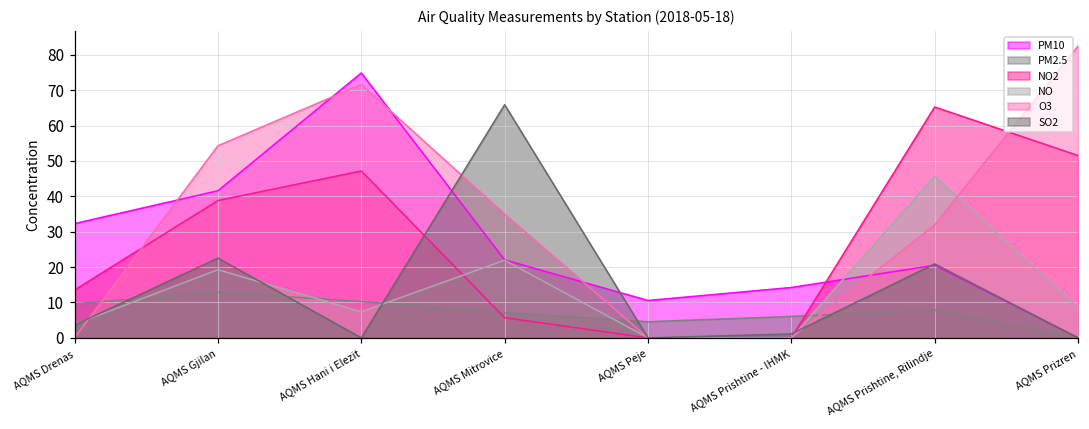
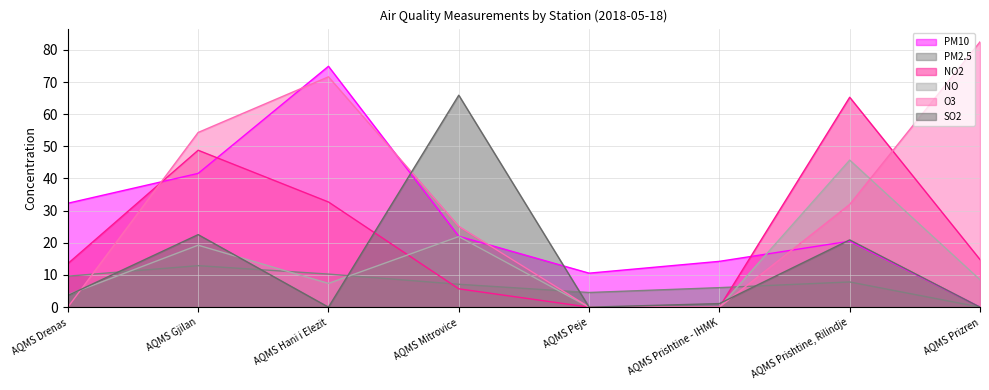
  {
    "PM10": {
      "AQMS Drenas": 32,
      "AQMS Gjilan": 42,
      "AQMS Hani i Elezit": 75,
      "AQMS Peje": 11,
      "AQMS Prishtine - IHMK": 14
    },
    "NO2": {
      "AQMS Drenas": 14,
-     "AQMS Gjilan": 39,
-     "AQMS Hani i Elezit": 47,
+     "AQMS Gjilan": 49,
+     "AQMS Hani i Elezit": 33,
      "AQMS Mitrovice": 6,
      "AQMS Prishtine, Rilindje": 65,
-     "AQMS Prizren": 52
+     "AQMS Prizren": 15
    },
    "O3": {
      "AQMS Drenas": 0,
      "AQMS Gjilan": 54,
      "AQMS Hani i Elezit": 72,
-     "AQMS Mitrovice": 35,
+     "AQMS Mitrovice": 25,
      "AQMS Prishtine, Rilindje": 32,
      "AQMS Prizren": 82
    }
  }
